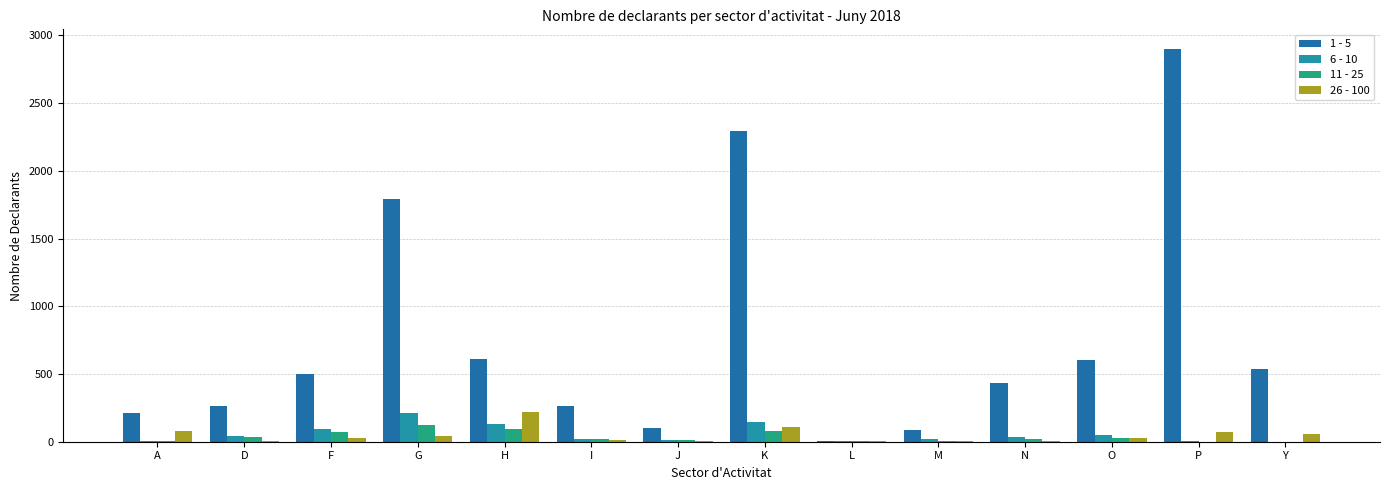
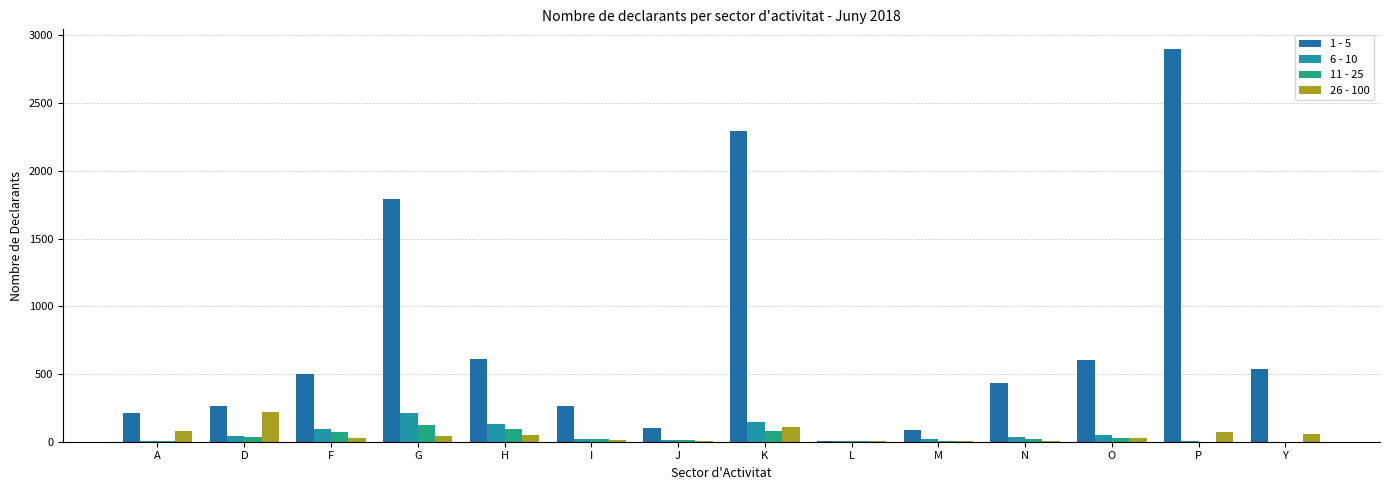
  {
    "26 - 100": {
      "A": 80,
-     "D": 10,
+     "D": 220,
      "F": 30,
      "G": 40,
-     "H": 220,
+     "H": 50,
      "K": 110,
      "O": 20,
      "P": 70,
      "Y": 60
    }
  }
